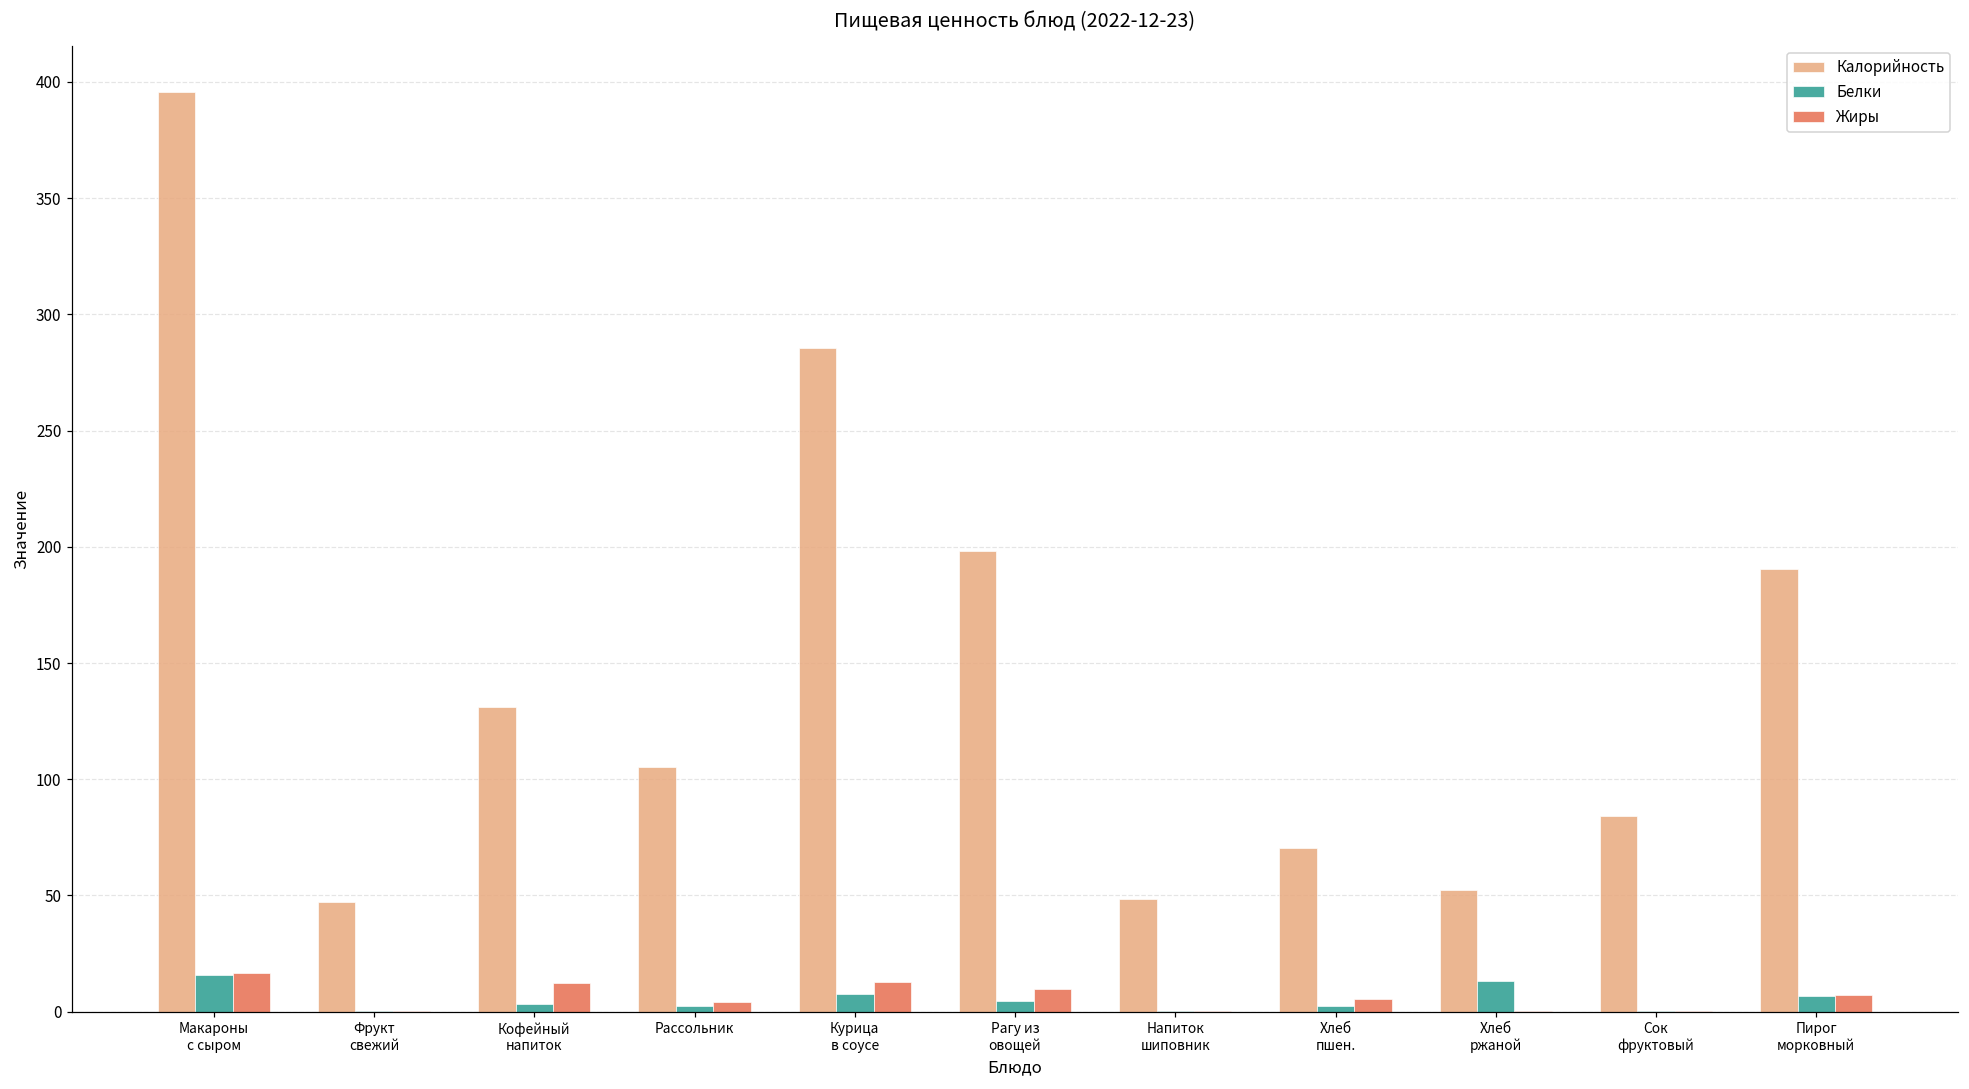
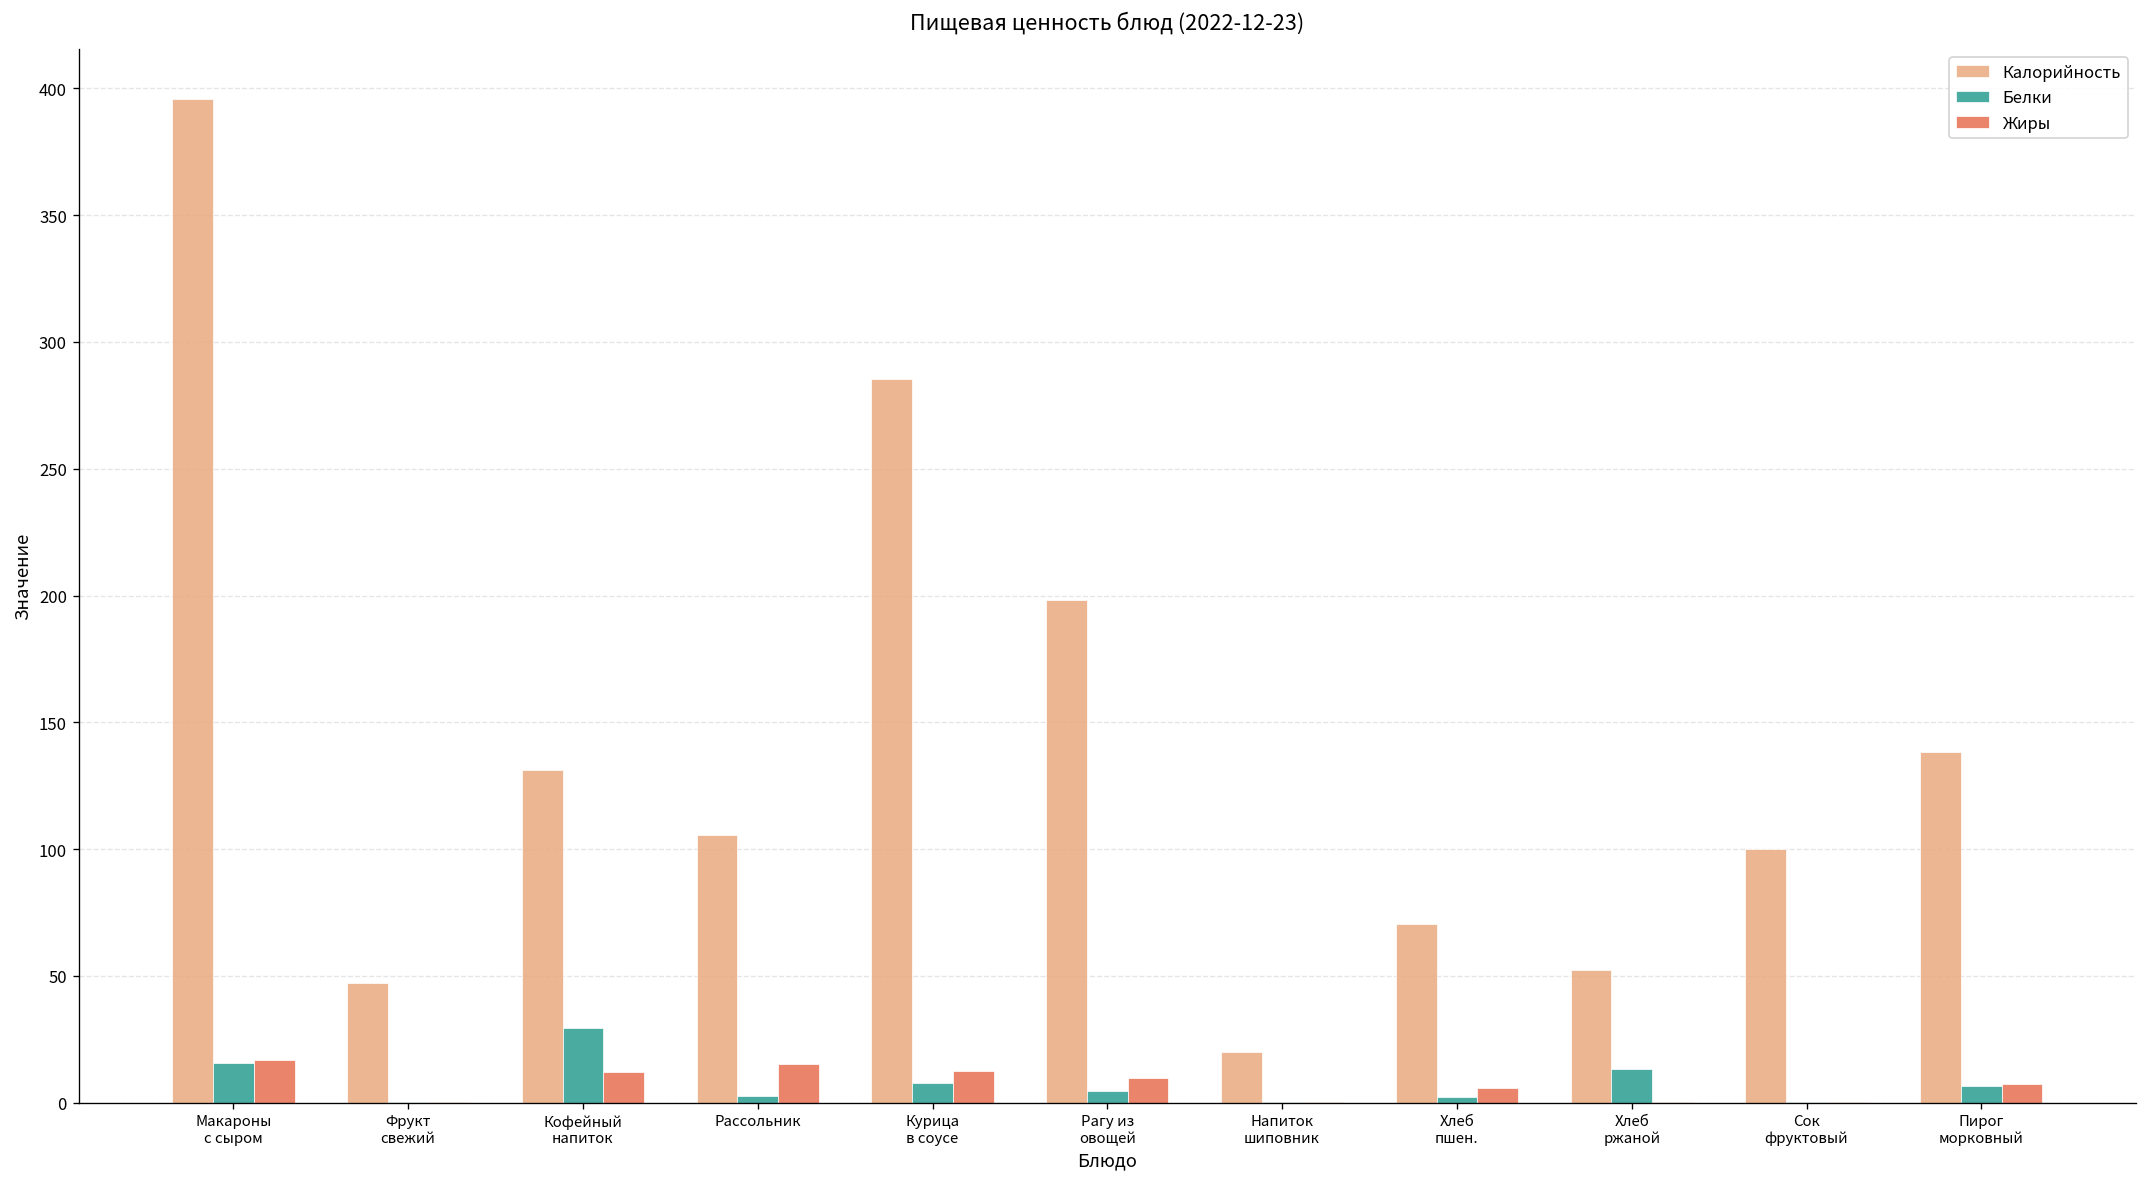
  {
    "Калорийность": {
      "Макароны с сыром": 396,
      "Фрукт свежий": 47,
      "Кофейный напиток": 131,
      "Рассольник": 105,
      "Курица в соусе": 286,
      "Рагу из овощей": 198,
-     "Напиток шиповник": 48,
+     "Напиток шиповник": 20,
      "Хлеб пшен.": 71,
      "Хлеб ржаной": 52,
-     "Сок фруктовый": 84,
-     "Пирог морковный": 190
+     "Сок фруктовый": 100,
+     "Пирог морковный": 138
    },
    "Белки": {
      "Макароны с сыром": 16,
-     "Кофейный напиток": 3,
+     "Кофейный напиток": 30,
      "Рассольник": 2,
      "Курица в соусе": 8,
      "Рагу из овощей": 4,
      "Хлеб пшен.": 2,
      "Хлеб ржаной": 13,
      "Пирог морковный": 7
    },
    "Жиры": {
      "Макароны с сыром": 17,
      "Кофейный напиток": 12,
-     "Рассольник": 4,
+     "Рассольник": 15,
      "Курица в соусе": 13,
      "Рагу из овощей": 10,
      "Хлеб пшен.": 6,
      "Пирог морковный": 7
    }
  }
